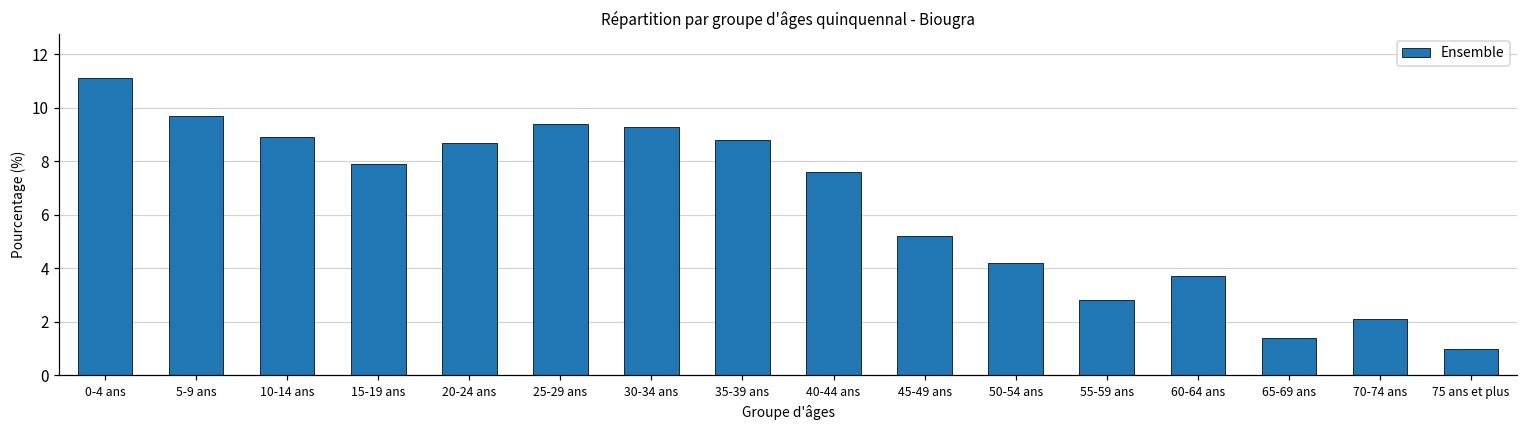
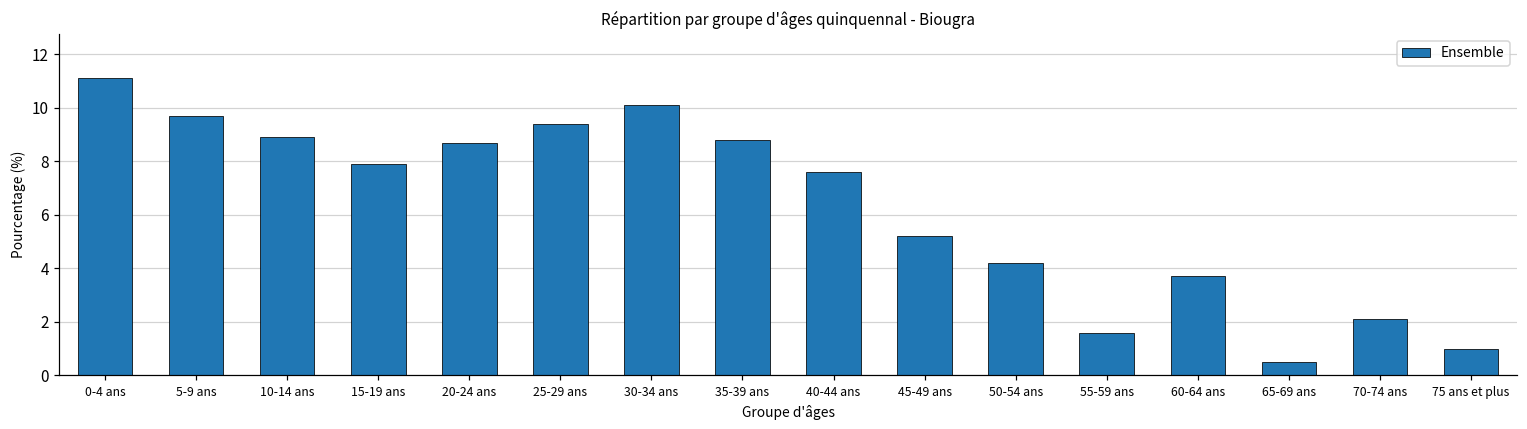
  {
    "0-4 ans": 11.1,
    "5-9 ans": 9.7,
    "10-14 ans": 8.9,
    "15-19 ans": 7.9,
    "20-24 ans": 8.7,
    "25-29 ans": 9.4,
-   "30-34 ans": 9.3,
+   "30-34 ans": 10.1,
    "35-39 ans": 8.8,
    "40-44 ans": 7.6,
    "45-49 ans": 5.2,
    "50-54 ans": 4.2,
-   "55-59 ans": 2.8,
+   "55-59 ans": 1.6,
    "60-64 ans": 3.7,
-   "65-69 ans": 1.4,
+   "65-69 ans": 0.5,
    "70-74 ans": 2.1,
    "75 ans et plus": 1.0
  }
